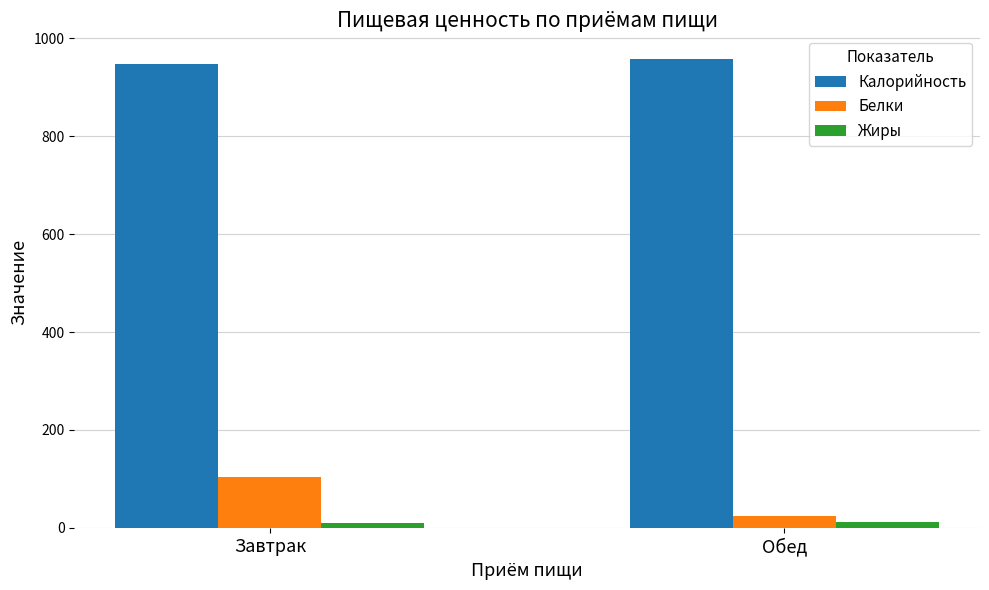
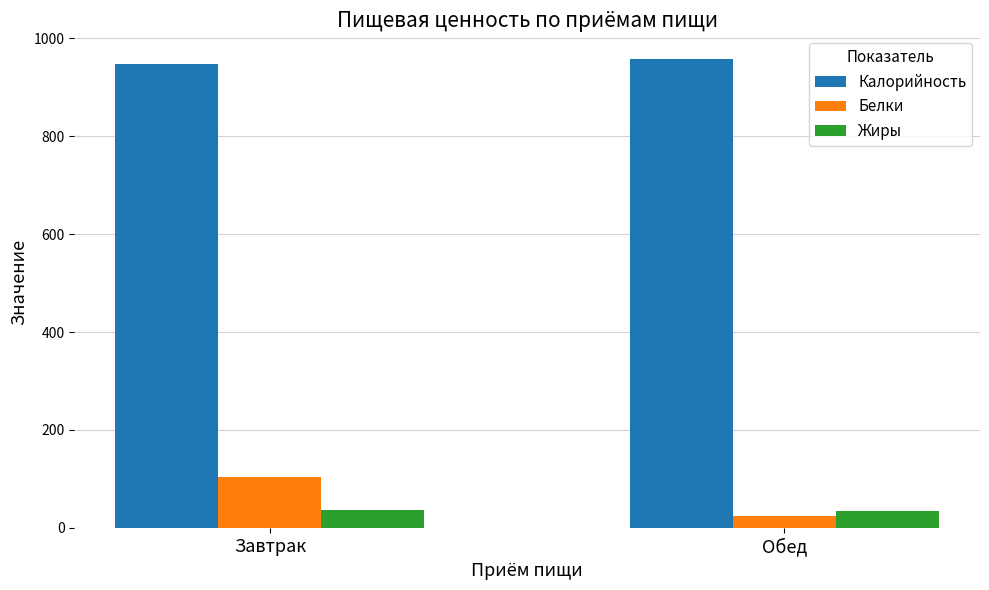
  {
    "Калорийность": {
      "Завтрак": 950,
      "Обед": 960
    },
    "Белки": {
      "Завтрак": 100,
      "Обед": 30
    },
    "Жиры": {
-     "Завтрак": 10,
-     "Обед": 10
+     "Завтрак": 40,
+     "Обед": 30
    }
  }
